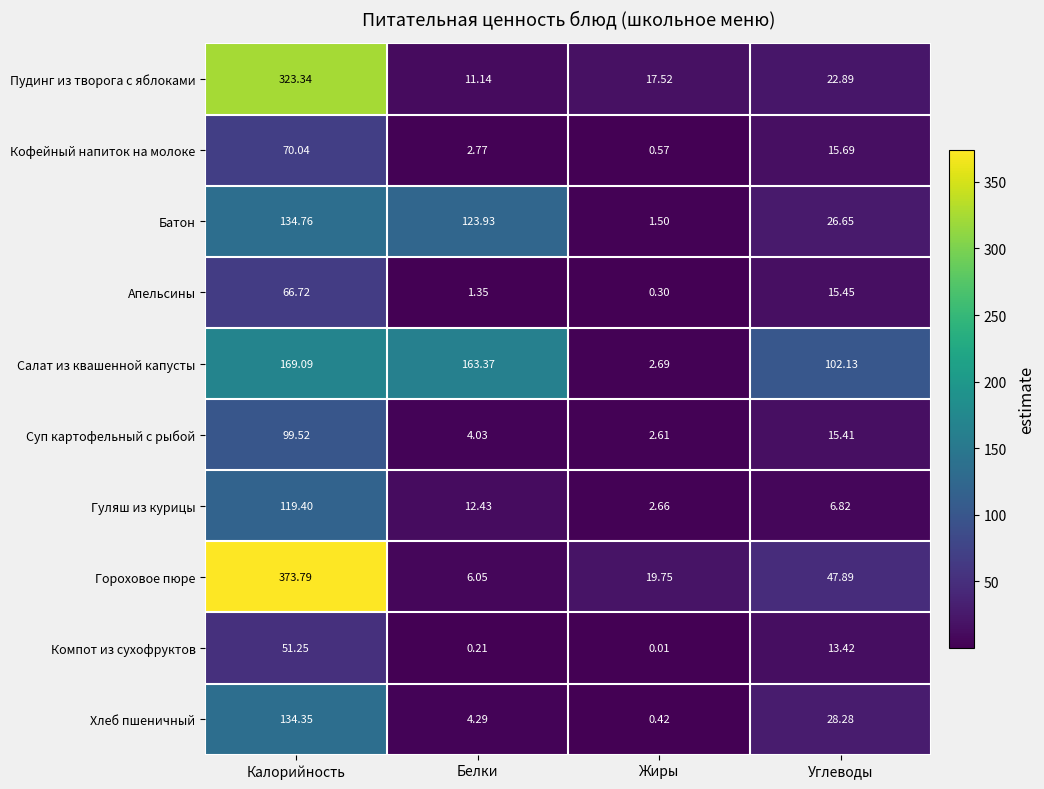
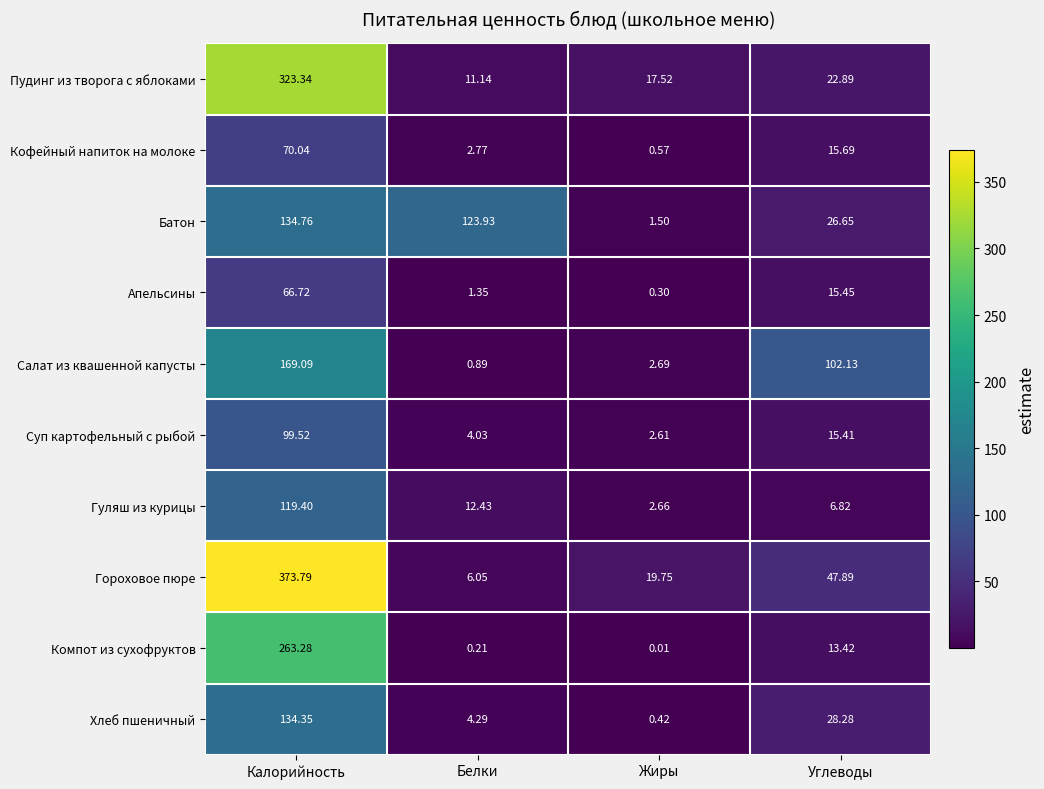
  {
    "Пудинг из творога с яблоками": {
      "Калорийность": 323.34,
      "Белки": 11.14,
      "Жиры": 17.52,
      "Углеводы": 22.89
    },
    "Кофейный напиток на молоке": {
      "Калорийность": 70.04,
      "Белки": 2.77,
      "Жиры": 0.57,
      "Углеводы": 15.69
    },
    "Батон": {
      "Калорийность": 134.76,
      "Белки": 123.93,
      "Жиры": 1.50,
      "Углеводы": 26.65
    },
    "Апельсины": {
      "Калорийность": 66.72,
      "Белки": 1.35,
      "Жиры": 0.30,
      "Углеводы": 15.45
    },
    "Салат из квашенной капусты": {
      "Калорийность": 169.09,
-     "Белки": 163.37,
+     "Белки": 0.89,
      "Жиры": 2.69,
      "Углеводы": 102.13
    },
    "Суп картофельный с рыбой": {
      "Калорийность": 99.52,
      "Белки": 4.03,
      "Жиры": 2.61,
      "Углеводы": 15.41
    },
    "Гуляш из курицы": {
      "Калорийность": 119.40,
      "Белки": 12.43,
      "Жиры": 2.66,
      "Углеводы": 6.82
    },
    "Гороховое пюре": {
      "Калорийность": 373.79,
      "Белки": 6.05,
      "Жиры": 19.75,
      "Углеводы": 47.89
    },
    "Компот из сухофруктов": {
-     "Калорийность": 51.25,
+     "Калорийность": 263.28,
      "Белки": 0.21,
      "Жиры": 0.01,
      "Углеводы": 13.42
    },
    "Хлеб пшеничный": {
      "Калорийность": 134.35,
      "Белки": 4.29,
      "Жиры": 0.42,
      "Углеводы": 28.28
    }
  }
